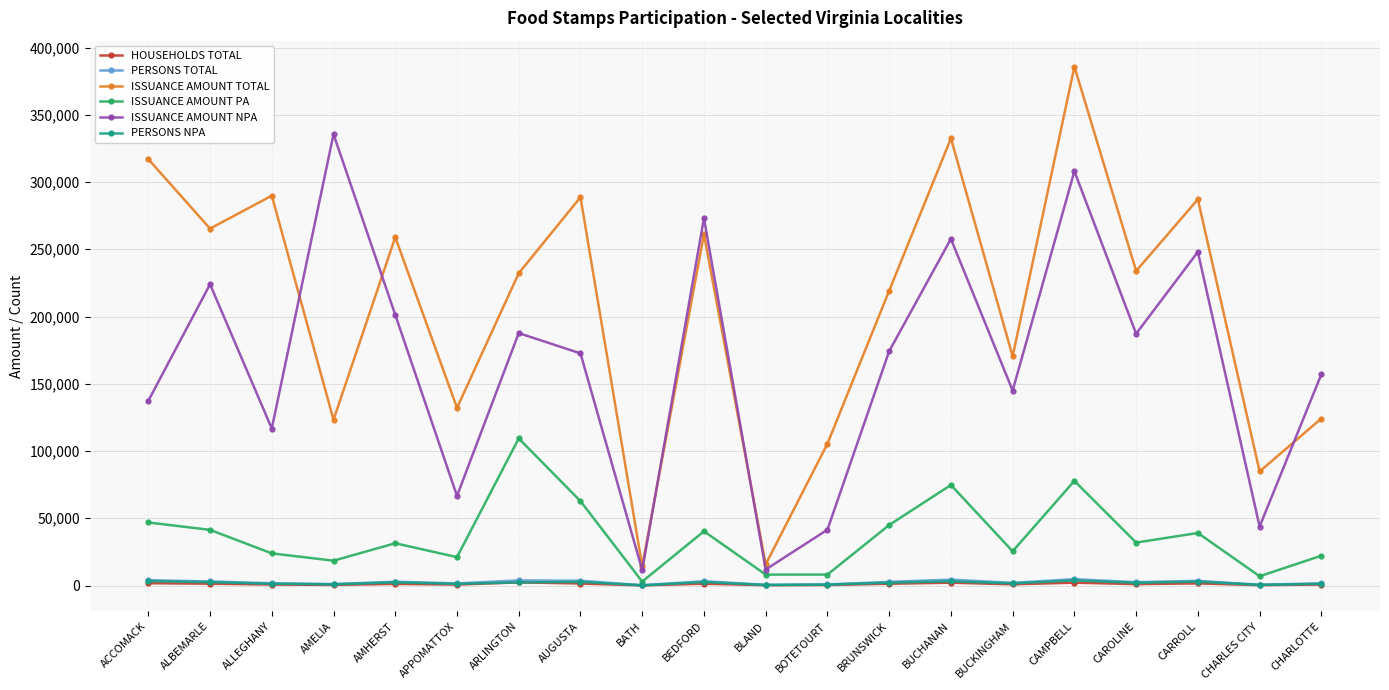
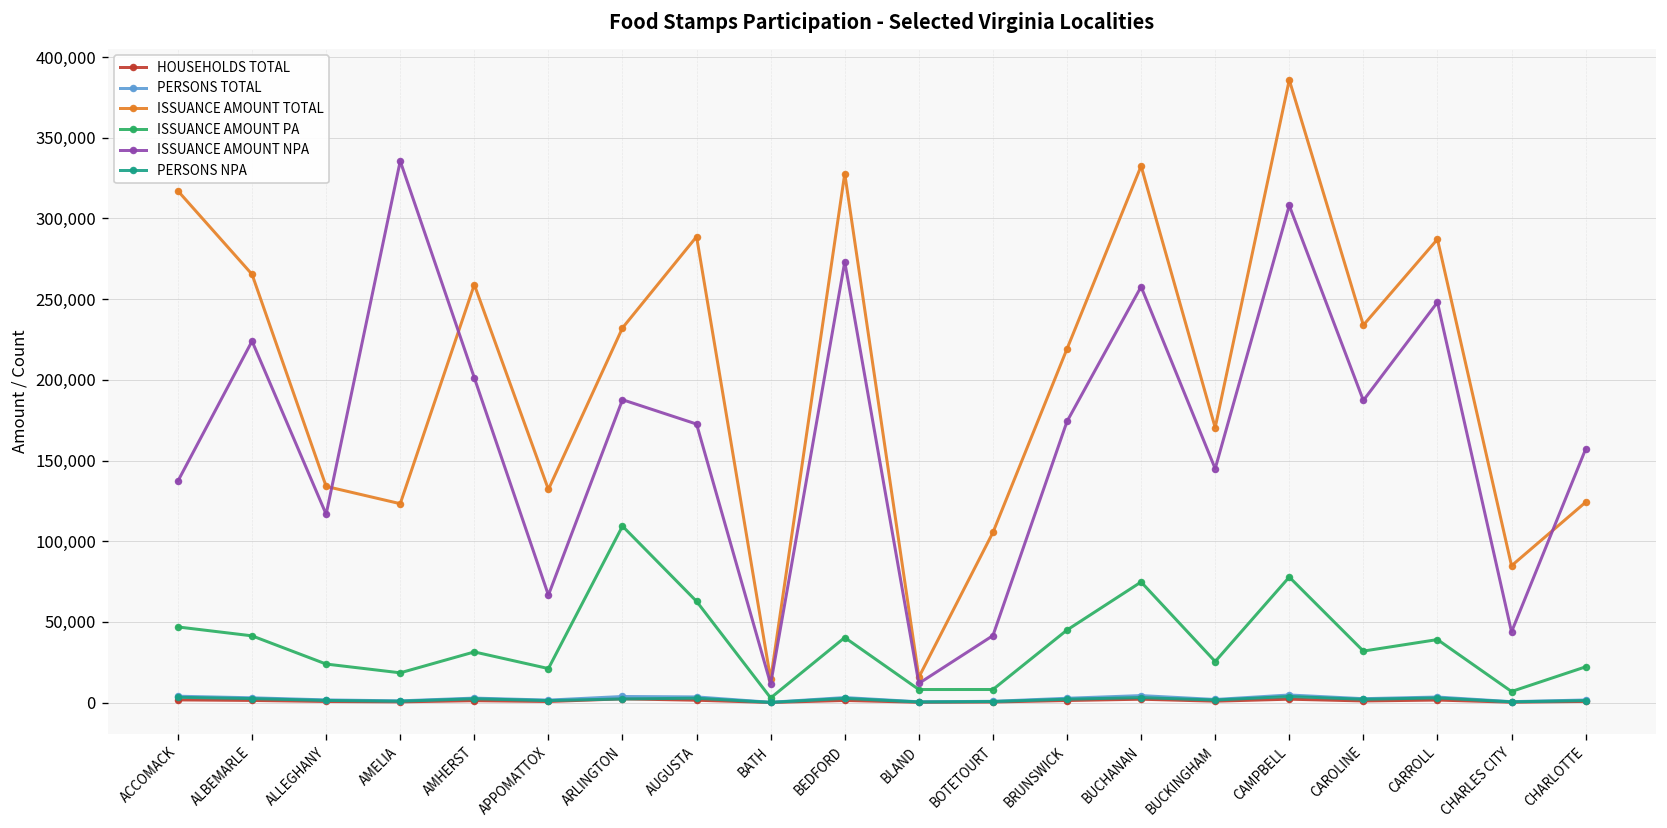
  {
    "ISSUANCE AMOUNT TOTAL": {
      "ACCOMACK": "317,000",
      "ALBEMARLE": "265,000",
-     "ALLEGHANY": "290,000",
+     "ALLEGHANY": "134,000",
      "AMELIA": "123,000",
      "AMHERST": "259,000",
      "APPOMATTOX": "132,000",
      "ARLINGTON": "232,000",
      "AUGUSTA": "289,000",
      "BATH": "14,000",
-     "BEDFORD": "261,000",
+     "BEDFORD": "328,000",
      "BLAND": "16,000",
      "BOTETOURT": "105,000",
      "BRUNSWICK": "219,000",
      "BUCHANAN": "332,000",
      "BUCKINGHAM": "170,000",
      "CAMPBELL": "386,000",
      "CAROLINE": "234,000",
      "CARROLL": "287,000",
      "CHARLES CITY": "85,000",
      "CHARLOTTE": "124,000"
    },
    "ISSUANCE AMOUNT NPA": {
      "ACCOMACK": "137,000",
      "ALBEMARLE": "224,000",
      "ALLEGHANY": "117,000",
      "AMELIA": "336,000",
      "AMHERST": "201,000",
      "APPOMATTOX": "67,000",
      "ARLINGTON": "188,000",
      "AUGUSTA": "173,000",
      "BATH": "11,000",
      "BEDFORD": "273,000",
      "BLAND": "12,000",
      "BOTETOURT": "42,000",
      "BRUNSWICK": "174,000",
      "BUCHANAN": "258,000",
      "BUCKINGHAM": "145,000",
      "CAMPBELL": "308,000",
      "CAROLINE": "187,000",
      "CARROLL": "248,000",
      "CHARLES CITY": "44,000",
      "CHARLOTTE": "157,000"
    }
  }
